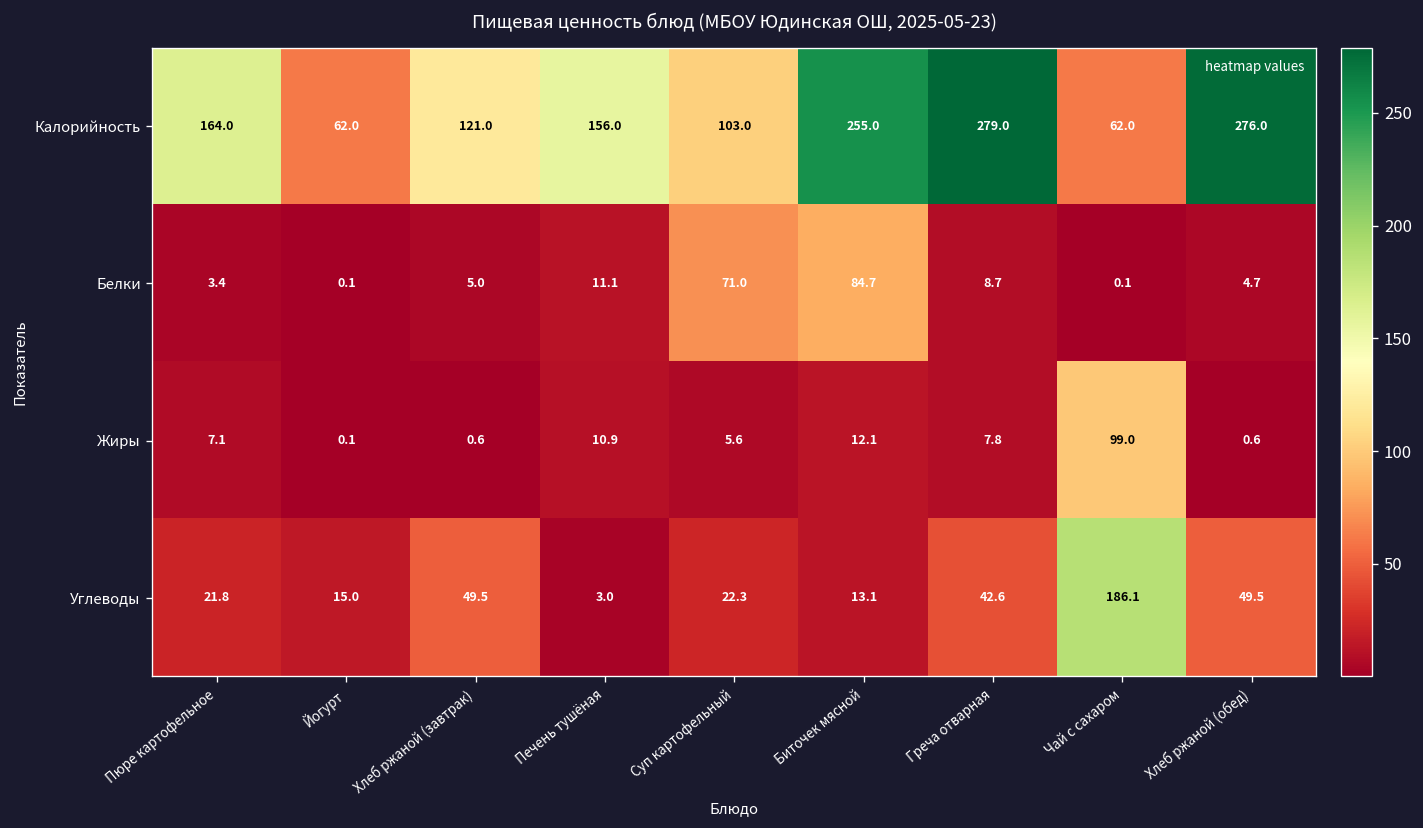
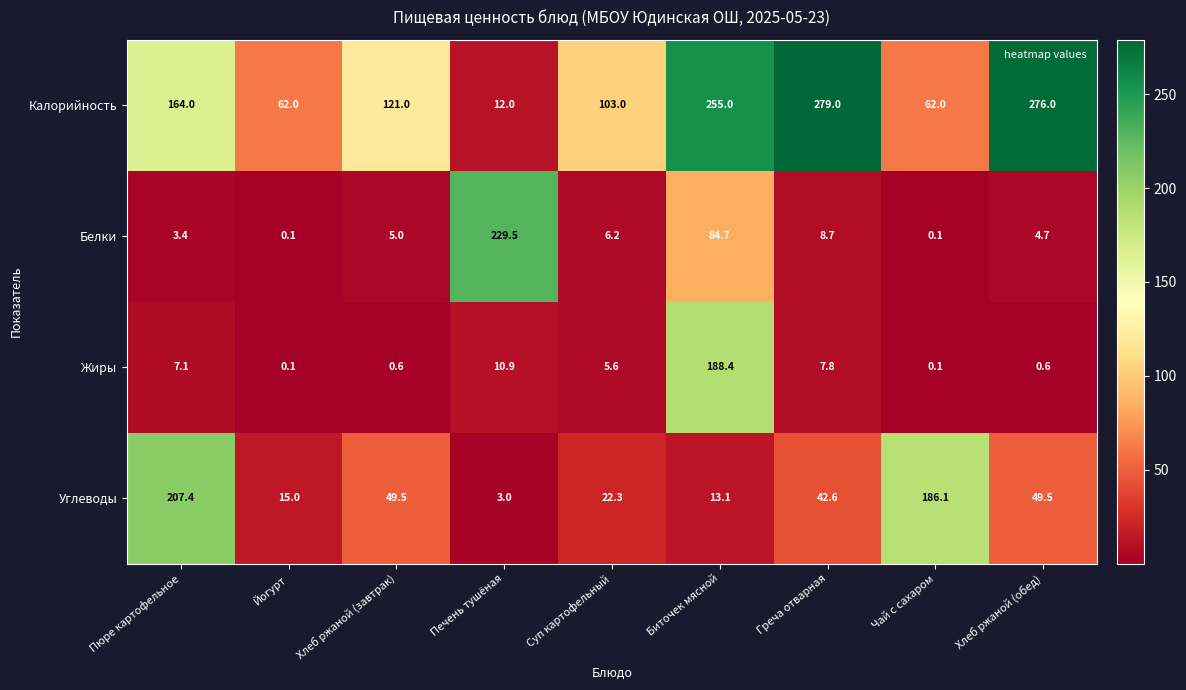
  {
    "Калорийность": {
      "Пюре картофельное": 164.0,
      "Йогурт": 62.0,
      "Хлеб ржаной (завтрак)": 121.0,
-     "Печень тушёная": 156.0,
+     "Печень тушёная": 12.0,
      "Суп картофельный": 103.0,
      "Биточек мясной": 255.0,
      "Греча отварная": 279.0,
      "Чай с сахаром": 62.0,
      "Хлеб ржаной (обед)": 276.0
    },
    "Белки": {
      "Пюре картофельное": 3.4,
      "Йогурт": 0.1,
      "Хлеб ржаной (завтрак)": 5.0,
-     "Печень тушёная": 11.1,
-     "Суп картофельный": 71.0,
+     "Печень тушёная": 229.5,
+     "Суп картофельный": 6.2,
      "Биточек мясной": 84.7,
      "Греча отварная": 8.7,
      "Чай с сахаром": 0.1,
      "Хлеб ржаной (обед)": 4.7
    },
    "Жиры": {
      "Пюре картофельное": 7.1,
      "Йогурт": 0.1,
      "Хлеб ржаной (завтрак)": 0.6,
      "Печень тушёная": 10.9,
      "Суп картофельный": 5.6,
-     "Биточек мясной": 12.1,
+     "Биточек мясной": 188.4,
      "Греча отварная": 7.8,
-     "Чай с сахаром": 99.0,
+     "Чай с сахаром": 0.1,
      "Хлеб ржаной (обед)": 0.6
    },
    "Углеводы": {
-     "Пюре картофельное": 21.8,
+     "Пюре картофельное": 207.4,
      "Йогурт": 15.0,
      "Хлеб ржаной (завтрак)": 49.5,
      "Печень тушёная": 3.0,
      "Суп картофельный": 22.3,
      "Биточек мясной": 13.1,
      "Греча отварная": 42.6,
      "Чай с сахаром": 186.1,
      "Хлеб ржаной (обед)": 49.5
    }
  }
